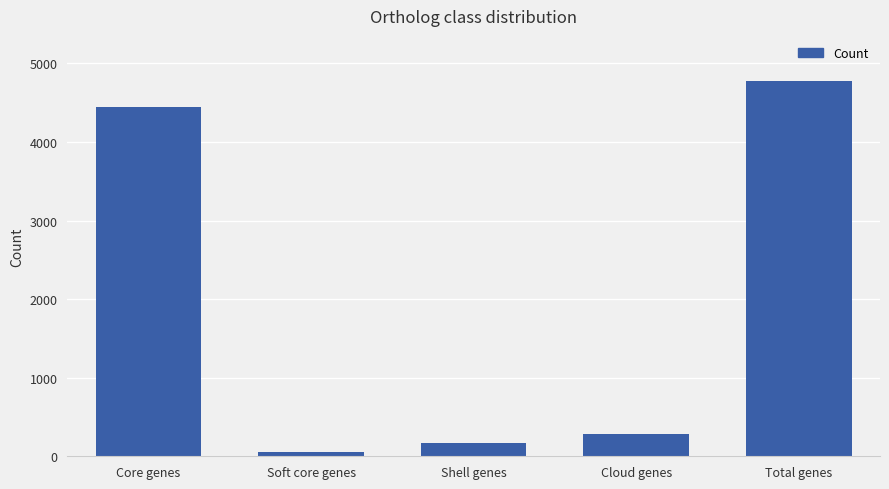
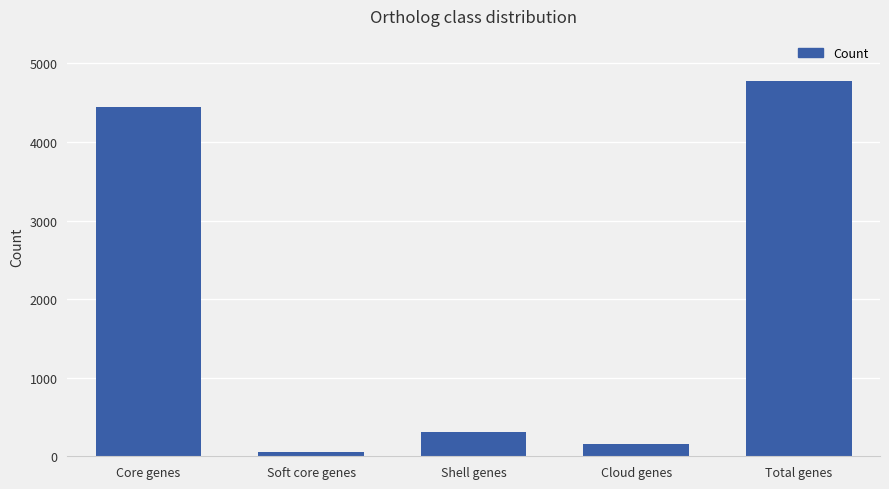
  {
    "Core genes": 4400,
    "Soft core genes": 100,
-   "Shell genes": 200,
-   "Cloud genes": 300,
+   "Shell genes": 300,
+   "Cloud genes": 200,
    "Total genes": 4800
  }
